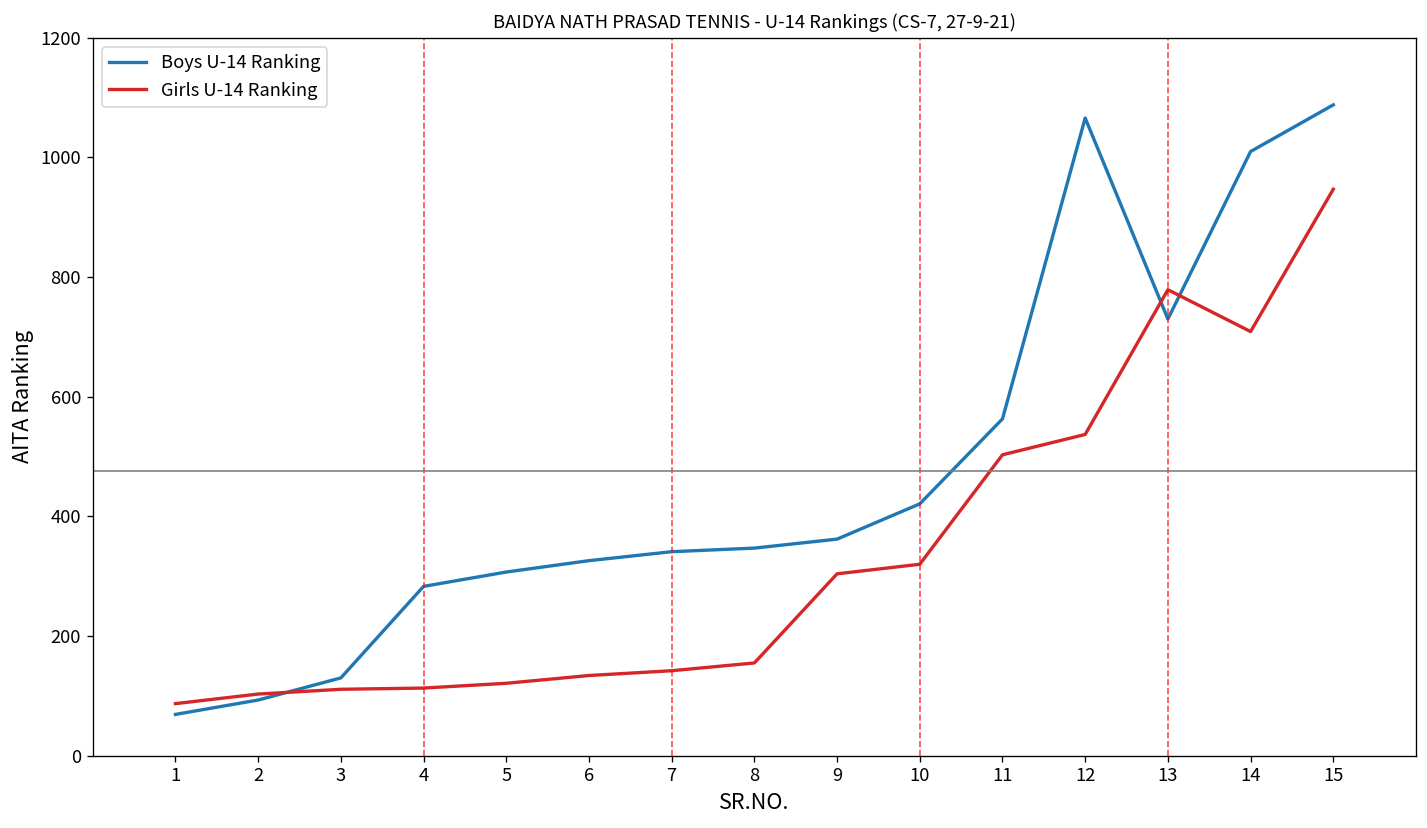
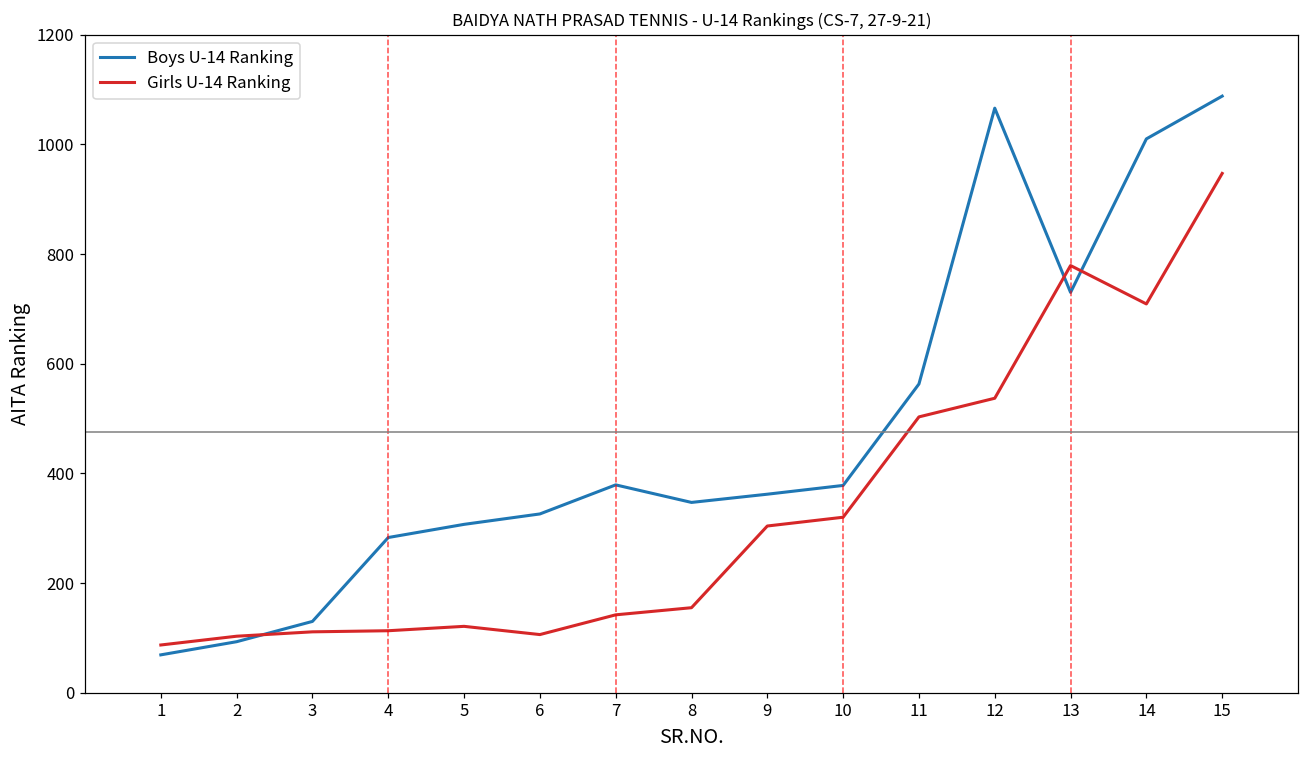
  {
    "Boys U-14 Ranking": {
      "1": 70,
      "2": 90,
      "3": 130,
      "4": 280,
      "5": 310,
      "6": 330,
-     "7": 340,
+     "7": 380,
      "8": 350,
      "9": 360,
-     "10": 420,
+     "10": 380,
      "11": 560,
      "12": 1070,
      "13": 730,
      "14": 1010,
      "15": 1090
    },
    "Girls U-14 Ranking": {
      "1": 90,
      "2": 100,
      "3": 110,
      "4": 110,
      "5": 120,
-     "6": 130,
+     "6": 110,
      "7": 140,
      "8": 160,
      "9": 300,
      "10": 320,
      "11": 500,
      "12": 540,
      "13": 780,
      "14": 710,
      "15": 950
    }
  }
